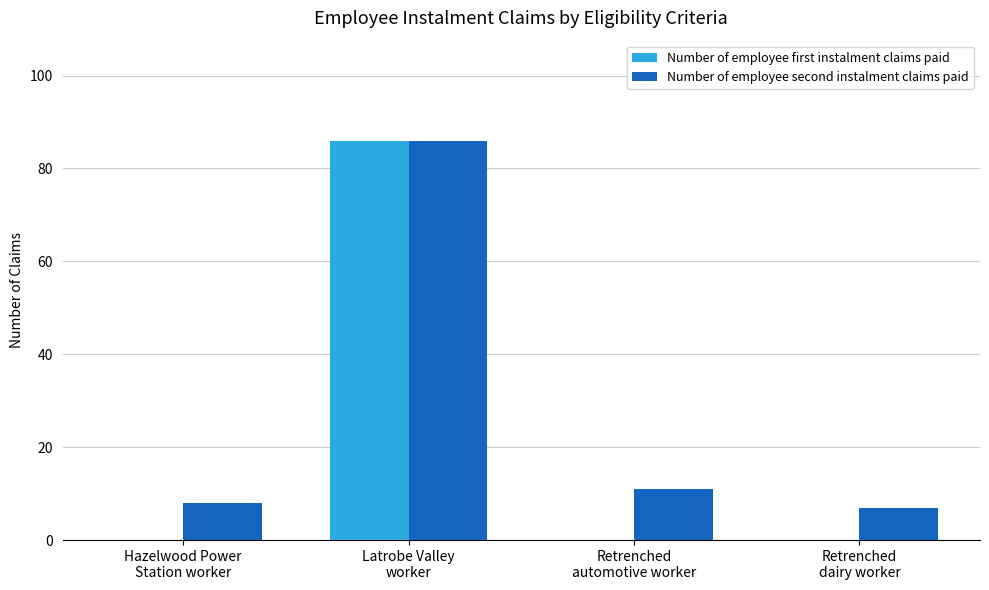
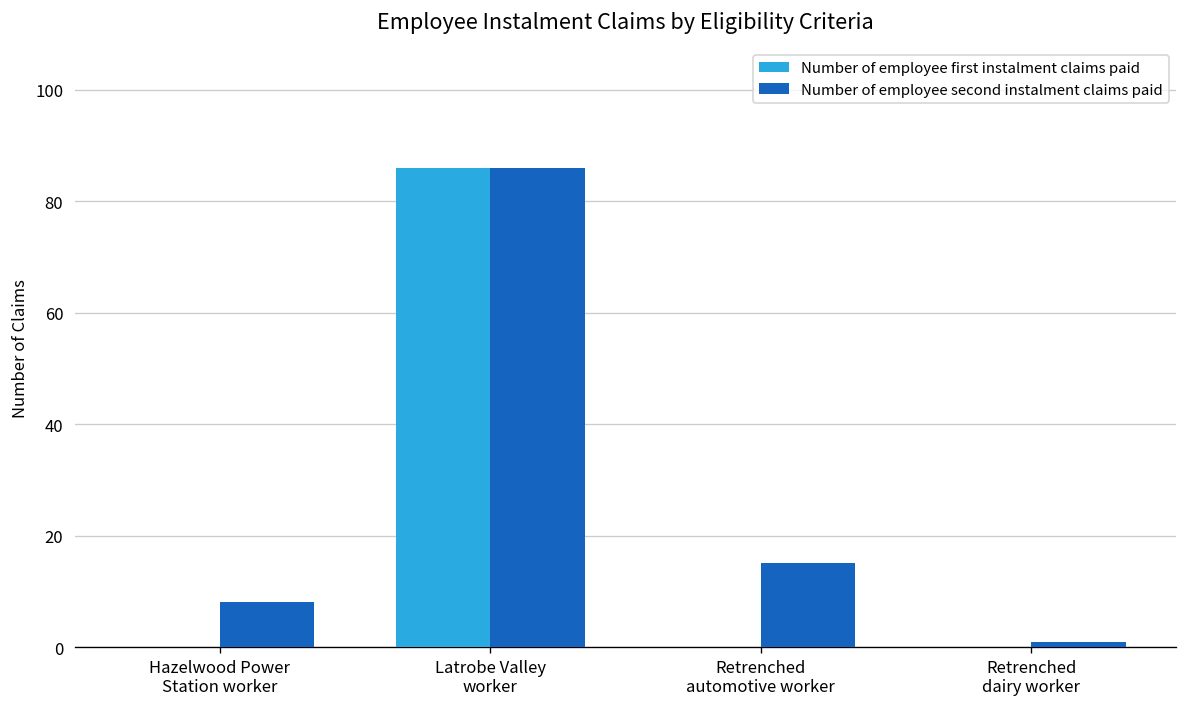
  {
    "Number of employee first instalment claims paid": {
      "Hazelwood Power Station worker": 0,
      "Latrobe Valley worker": 86,
      "Retrenched automotive worker": 0,
      "Retrenched dairy worker": 0
    },
    "Number of employee second instalment claims paid": {
      "Hazelwood Power Station worker": 8,
      "Latrobe Valley worker": 86,
-     "Retrenched automotive worker": 11,
-     "Retrenched dairy worker": 7
+     "Retrenched automotive worker": 15,
+     "Retrenched dairy worker": 1
    }
  }
